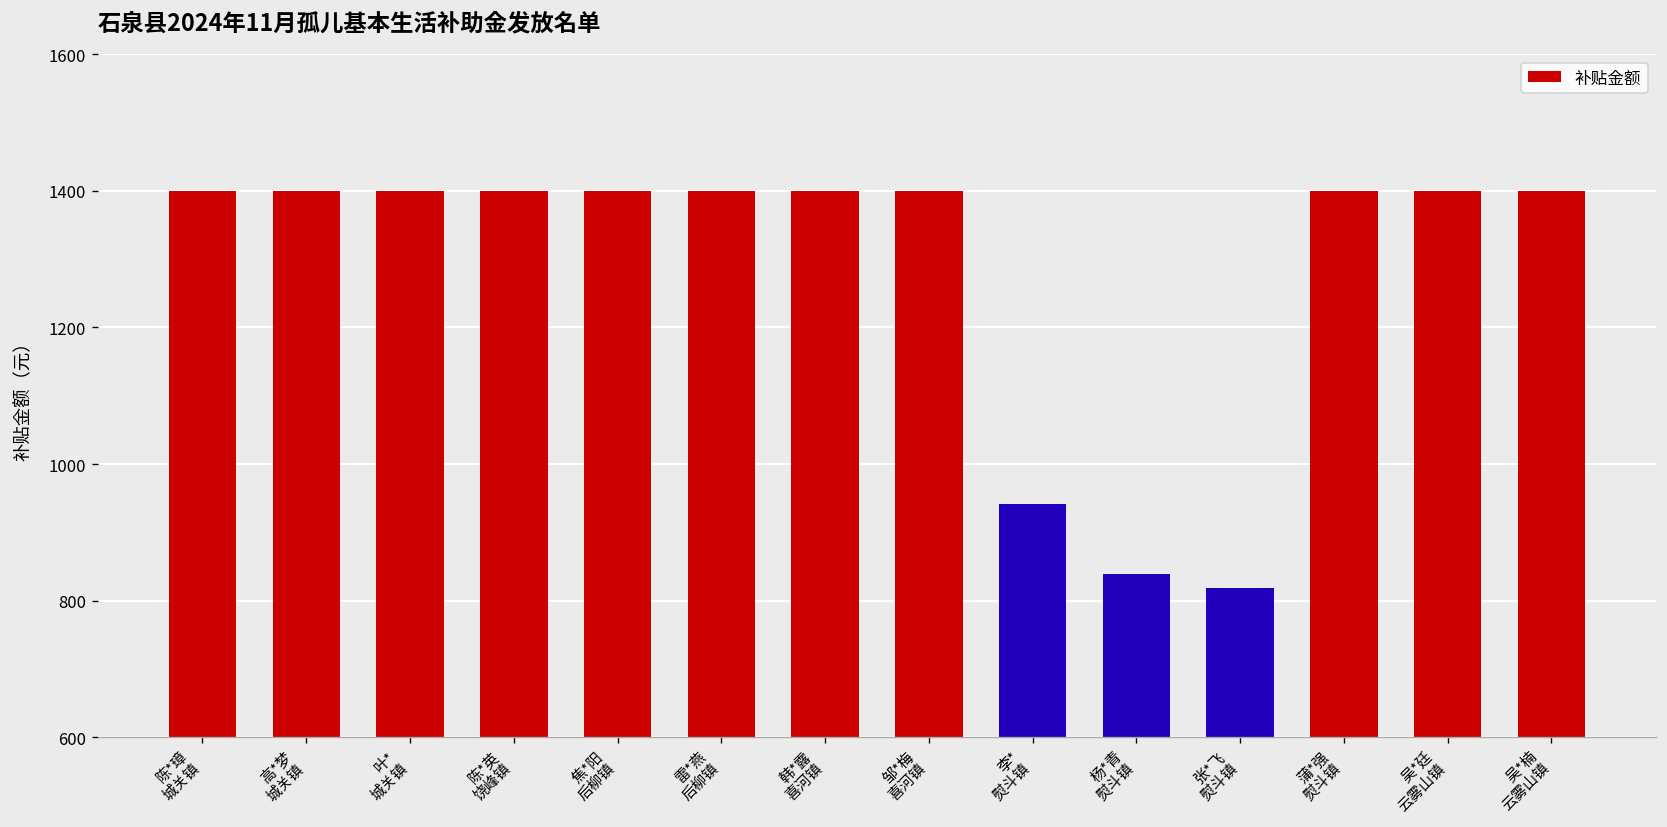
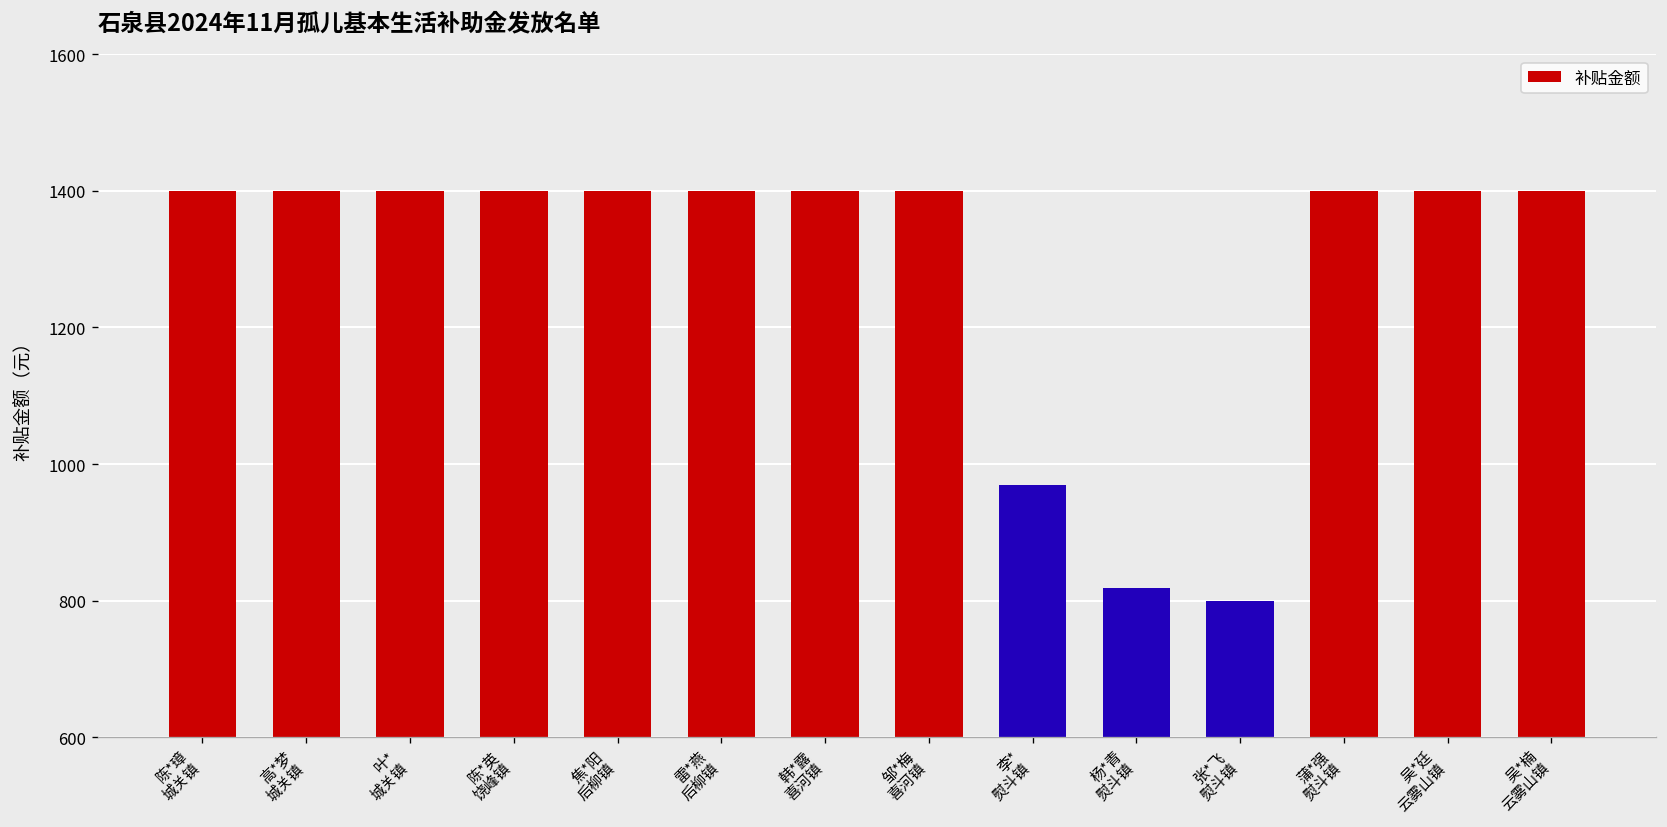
  {
    "陈*璋 城关镇": 1400,
    "高*梦 城关镇": 1400,
    "叶* 城关镇": 1400,
    "陈*英 饶峰镇": 1400,
    "焦*阳 后柳镇": 1400,
    "雷*燕 后柳镇": 1400,
    "韩*露 喜河镇": 1400,
    "邹*梅 喜河镇": 1400,
-   "李* 熨斗镇": 940,
-   "杨*青 熨斗镇": 840,
-   "张*飞 熨斗镇": 820,
+   "李* 熨斗镇": 970,
+   "杨*青 熨斗镇": 820,
+   "张*飞 熨斗镇": 800,
    "蒲*强 熨斗镇": 1400,
    "吴*廷 云雾山镇": 1400,
    "吴*楠 云雾山镇": 1400
  }
